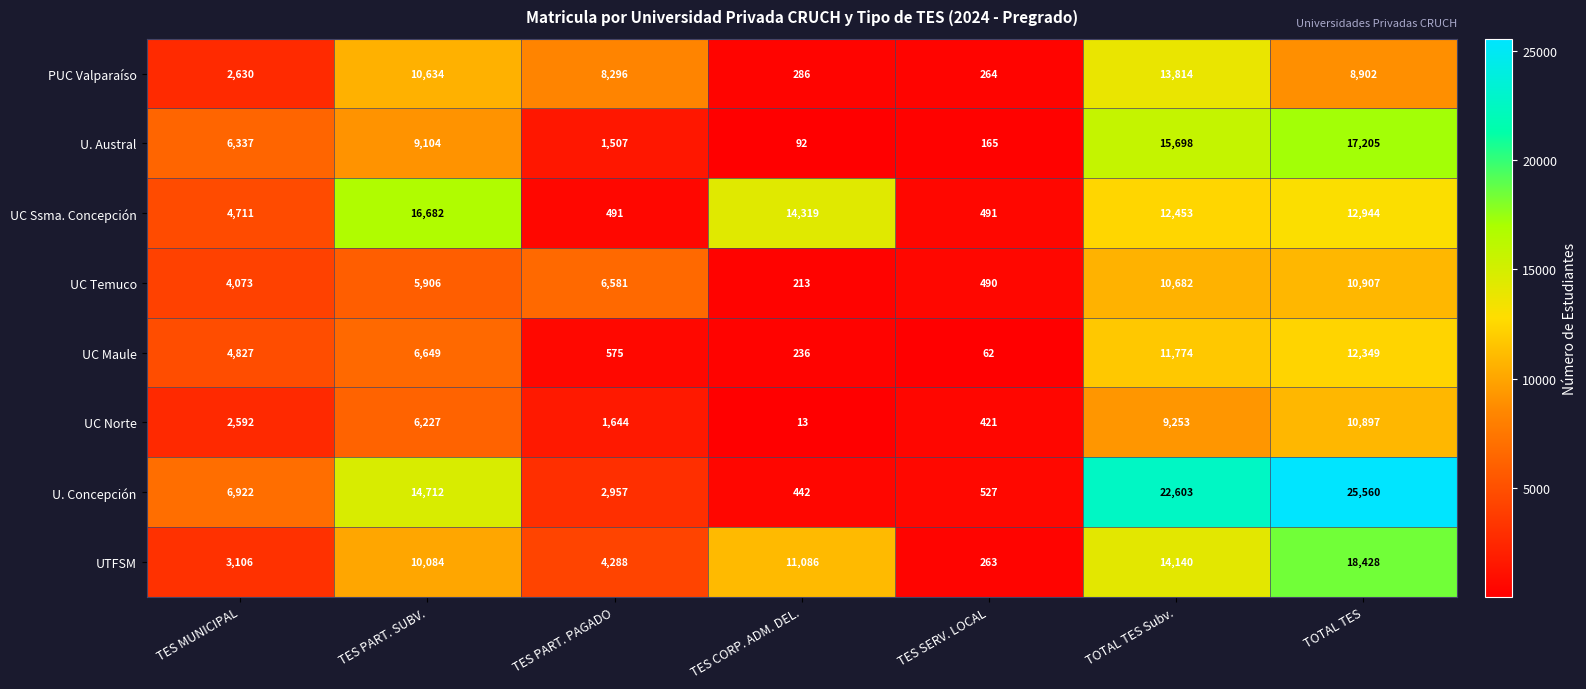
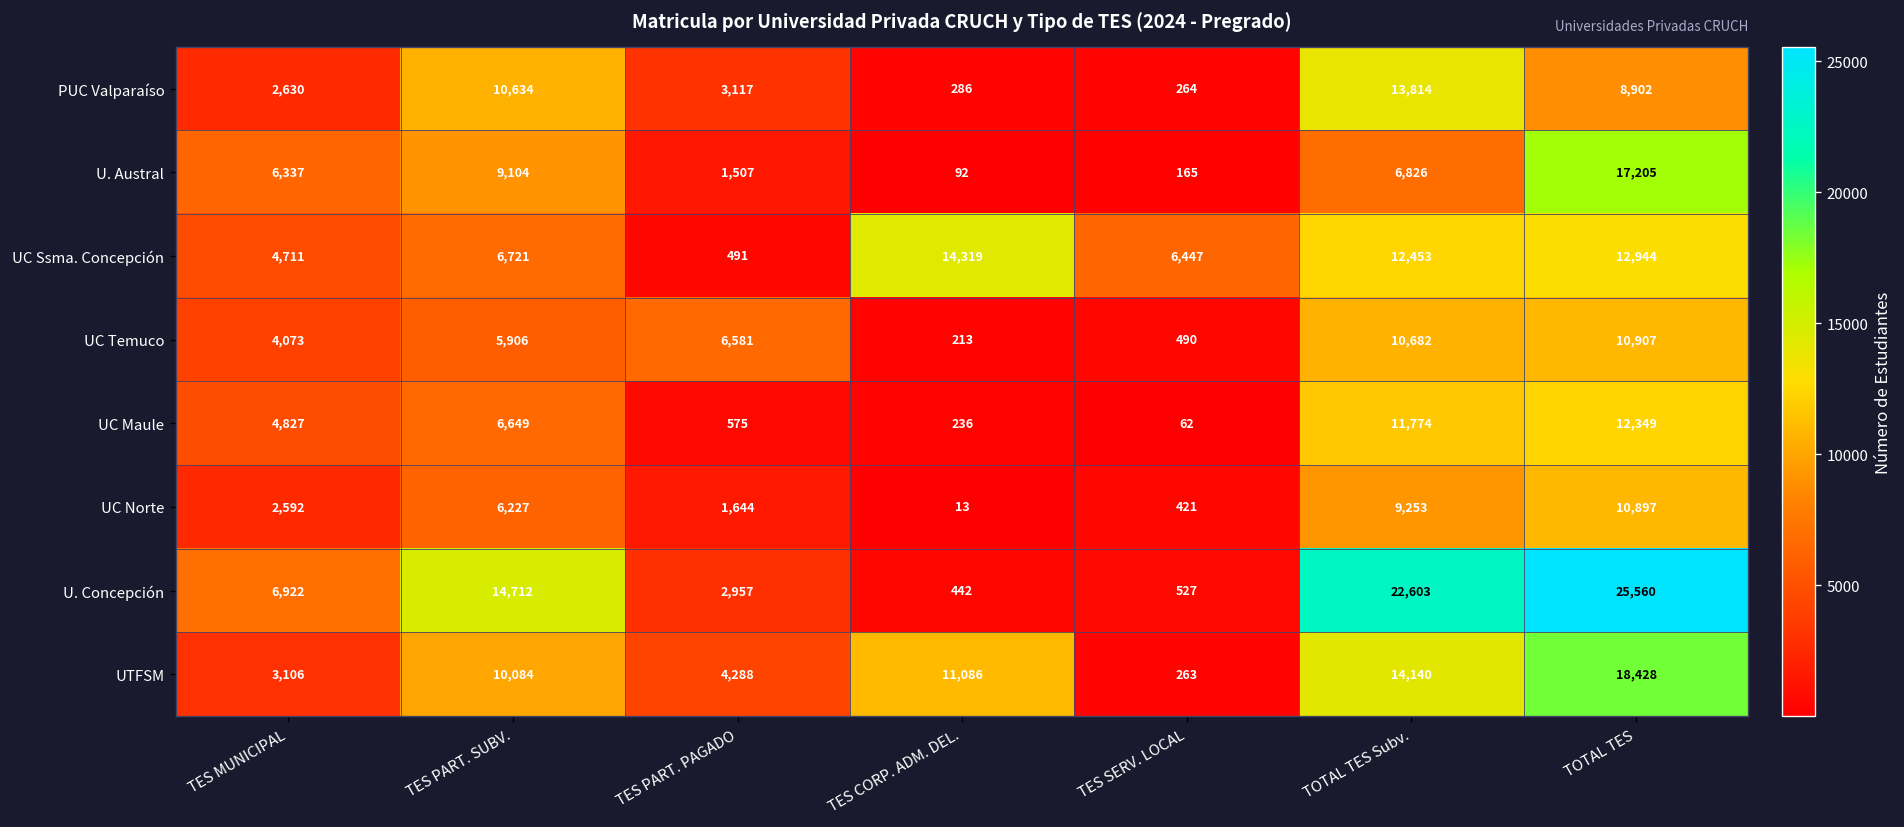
  {
    "PUC Valparaíso": {
      "TES MUNICIPAL": "2,630",
      "TES PART. SUBV.": "10,634",
-     "TES PART. PAGADO": "8,296",
+     "TES PART. PAGADO": "3,117",
      "TES CORP. ADM. DEL.": "286",
      "TES SERV. LOCAL": "264",
      "TOTAL TES Subv.": "13,814",
      "TOTAL TES": "8,902"
    },
    "U. Austral": {
      "TES MUNICIPAL": "6,337",
      "TES PART. SUBV.": "9,104",
      "TES PART. PAGADO": "1,507",
      "TES CORP. ADM. DEL.": "92",
      "TES SERV. LOCAL": "165",
-     "TOTAL TES Subv.": "15,698",
+     "TOTAL TES Subv.": "6,826",
      "TOTAL TES": "17,205"
    },
    "UC Ssma. Concepción": {
      "TES MUNICIPAL": "4,711",
-     "TES PART. SUBV.": "16,682",
+     "TES PART. SUBV.": "6,721",
      "TES PART. PAGADO": "491",
      "TES CORP. ADM. DEL.": "14,319",
-     "TES SERV. LOCAL": "491",
+     "TES SERV. LOCAL": "6,447",
      "TOTAL TES Subv.": "12,453",
      "TOTAL TES": "12,944"
    },
    "UC Temuco": {
      "TES MUNICIPAL": "4,073",
      "TES PART. SUBV.": "5,906",
      "TES PART. PAGADO": "6,581",
      "TES CORP. ADM. DEL.": "213",
      "TES SERV. LOCAL": "490",
      "TOTAL TES Subv.": "10,682",
      "TOTAL TES": "10,907"
    },
    "UC Maule": {
      "TES MUNICIPAL": "4,827",
      "TES PART. SUBV.": "6,649",
      "TES PART. PAGADO": "575",
      "TES CORP. ADM. DEL.": "236",
      "TES SERV. LOCAL": "62",
      "TOTAL TES Subv.": "11,774",
      "TOTAL TES": "12,349"
    },
    "UC Norte": {
      "TES MUNICIPAL": "2,592",
      "TES PART. SUBV.": "6,227",
      "TES PART. PAGADO": "1,644",
      "TES CORP. ADM. DEL.": "13",
      "TES SERV. LOCAL": "421",
      "TOTAL TES Subv.": "9,253",
      "TOTAL TES": "10,897"
    },
    "U. Concepción": {
      "TES MUNICIPAL": "6,922",
      "TES PART. SUBV.": "14,712",
      "TES PART. PAGADO": "2,957",
      "TES CORP. ADM. DEL.": "442",
      "TES SERV. LOCAL": "527",
      "TOTAL TES Subv.": "22,603",
      "TOTAL TES": "25,560"
    },
    "UTFSM": {
      "TES MUNICIPAL": "3,106",
      "TES PART. SUBV.": "10,084",
      "TES PART. PAGADO": "4,288",
      "TES CORP. ADM. DEL.": "11,086",
      "TES SERV. LOCAL": "263",
      "TOTAL TES Subv.": "14,140",
      "TOTAL TES": "18,428"
    }
  }
